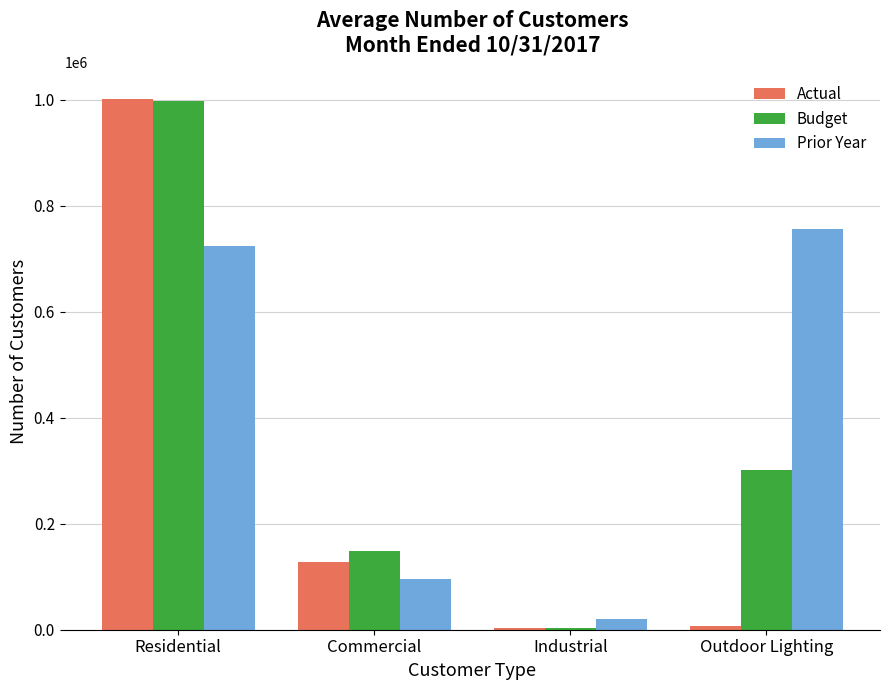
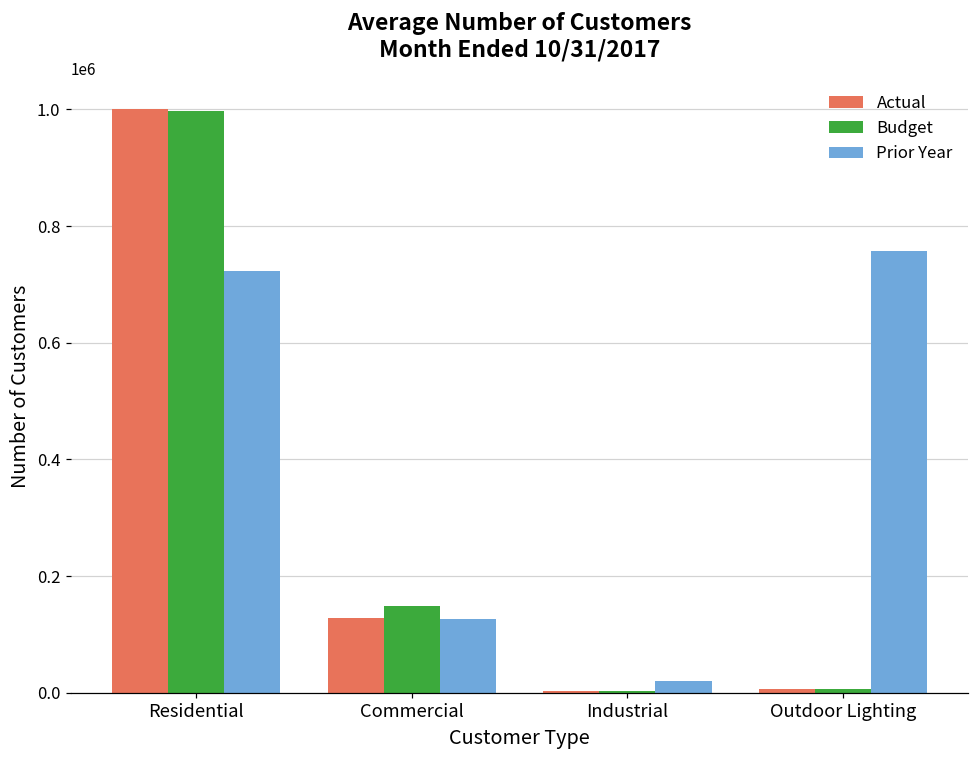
  {
    "Actual": {
      "Residential": 1000000,
      "Commercial": 130000,
      "Outdoor Lighting": 10000
    },
    "Budget": {
      "Residential": 1000000,
      "Commercial": 150000,
-     "Outdoor Lighting": 300000
+     "Outdoor Lighting": 10000
    },
    "Prior Year": {
      "Residential": 720000,
-     "Commercial": 100000,
+     "Commercial": 130000,
      "Industrial": 20000,
      "Outdoor Lighting": 760000
    }
  }
